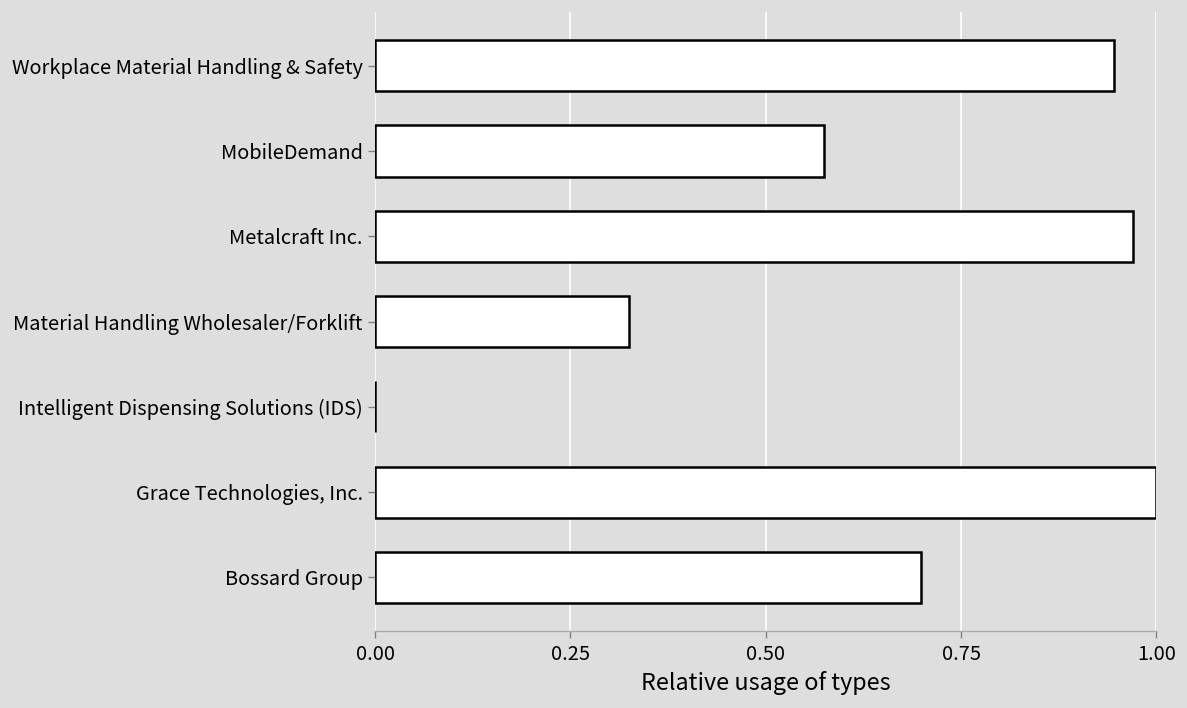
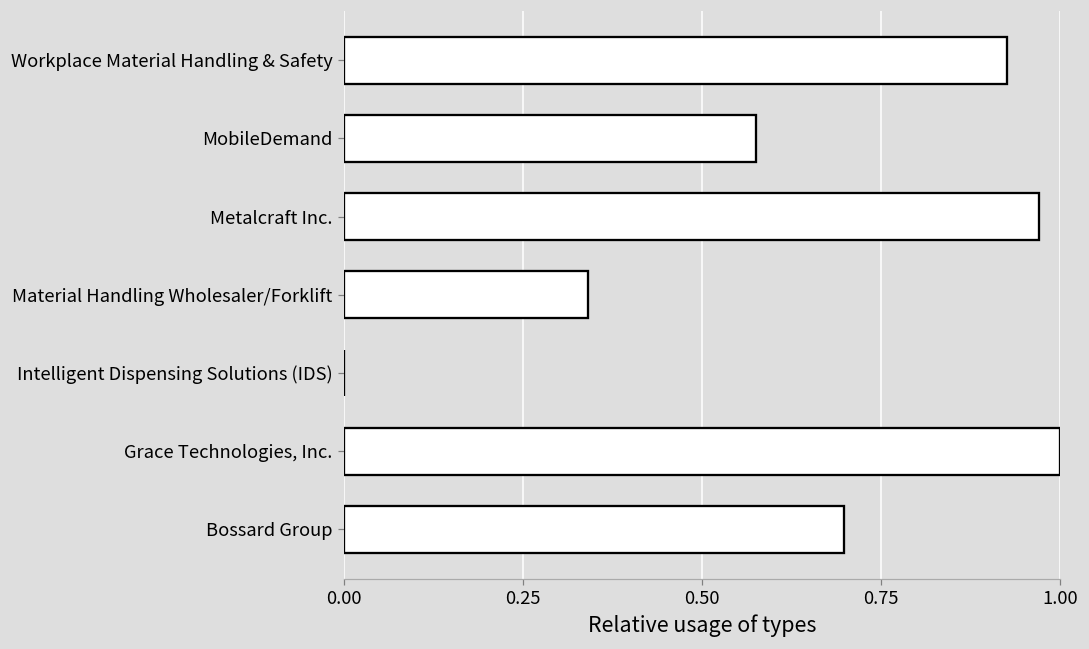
  {
-   "Workplace Material Handling & Safety": 0.95,
+   "Workplace Material Handling & Safety": 0.93,
    "MobileDemand": 0.58,
    "Metalcraft Inc.": 0.97,
-   "Material Handling Wholesaler/Forklift": 0.33,
+   "Material Handling Wholesaler/Forklift": 0.34,
    "Intelligent Dispensing Solutions (IDS)": 0.00,
    "Grace Technologies, Inc.": 1.00,
    "Bossard Group": 0.70
  }
